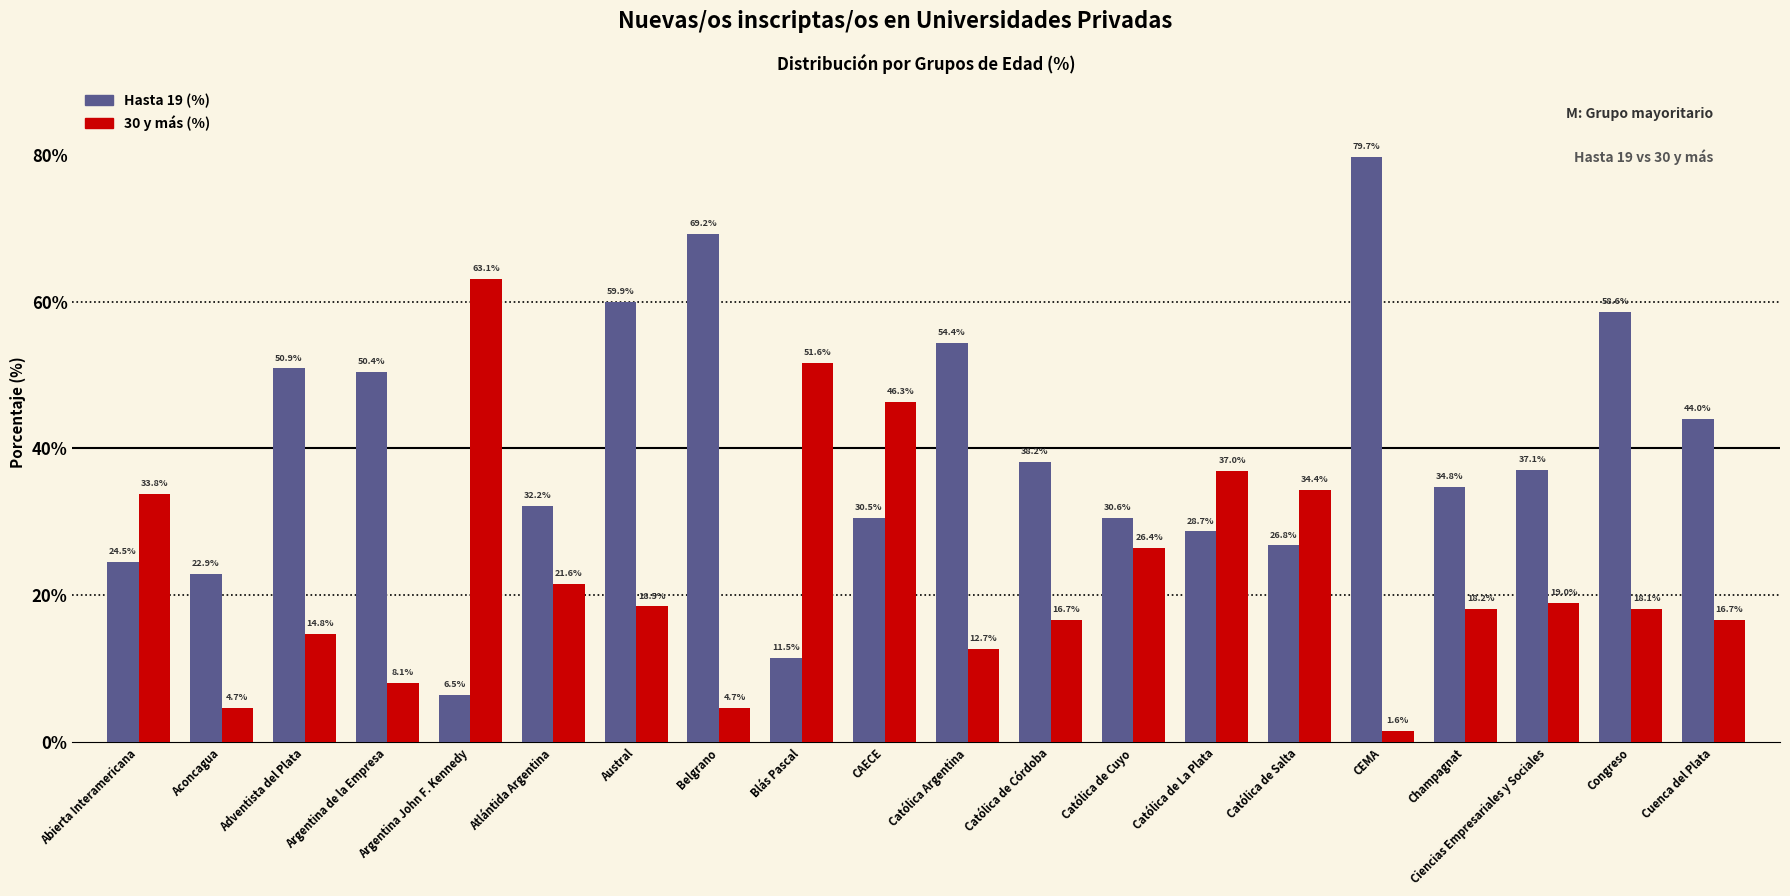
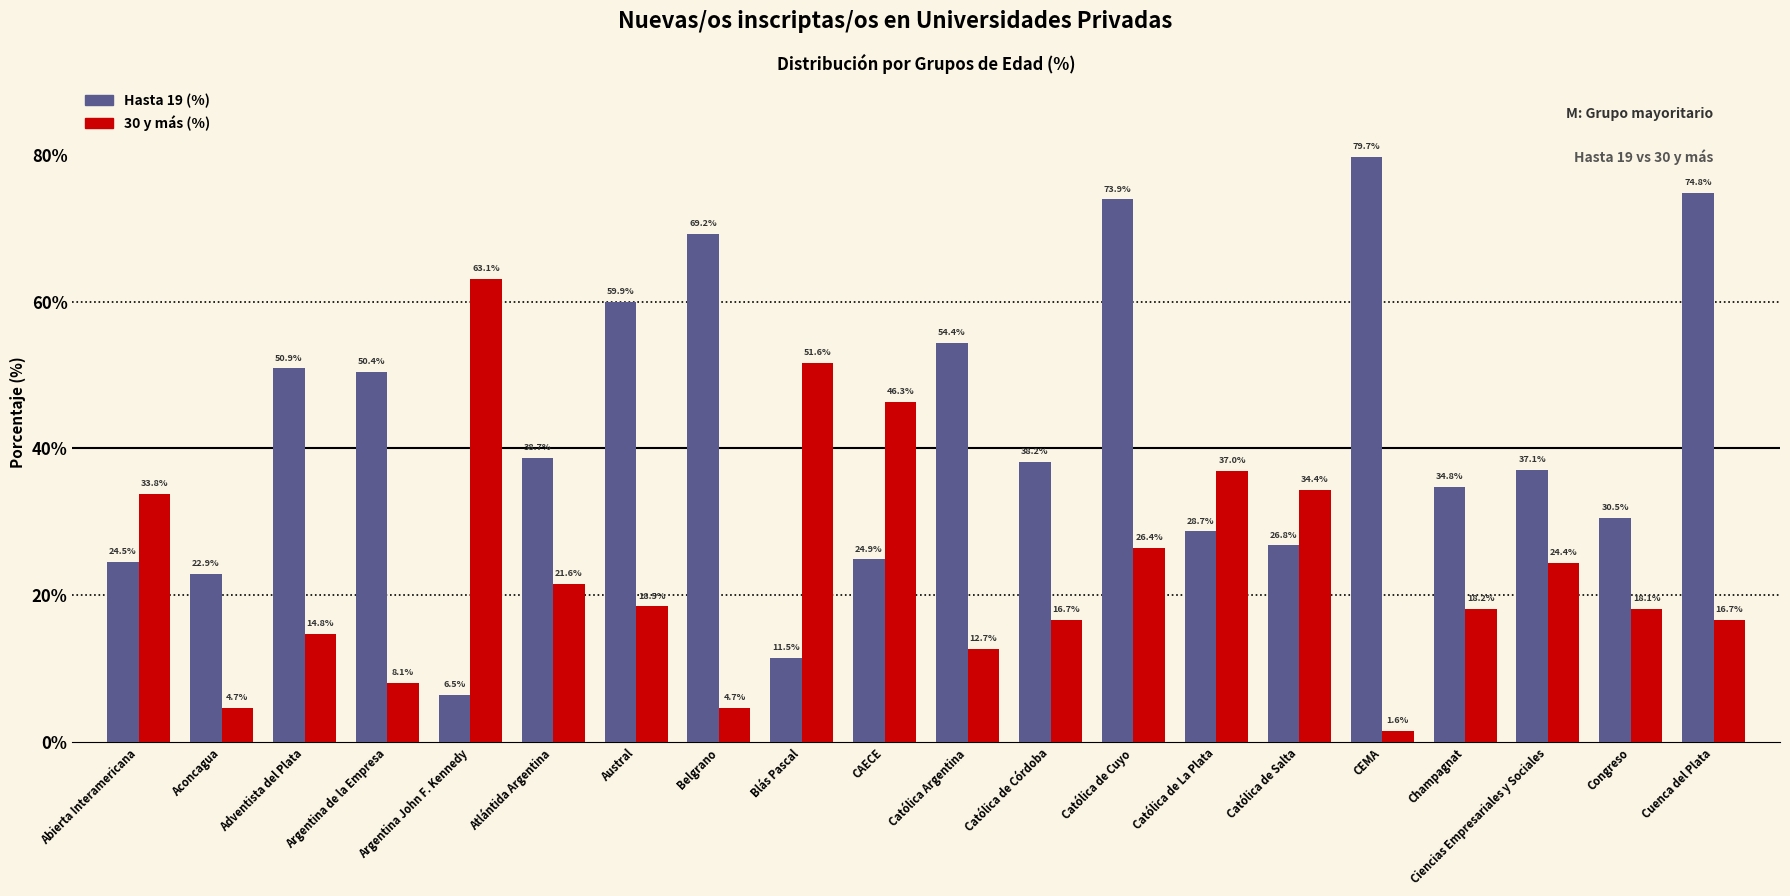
  {
    "Hasta 19 (%)": {
      "Abierta Interamericana": "24.5%",
      "Aconcagua": "22.9%",
      "Adventista del Plata": "50.9%",
      "Argentina de la Empresa": "50.4%",
      "Argentina John F. Kennedy": "6.5%",
-     "Atlántida Argentina": "32.2%",
+     "Atlántida Argentina": "38.7%",
      "Austral": "59.9%",
      "Belgrano": "69.2%",
      "Blás Pascal": "11.5%",
-     "CAECE": "30.5%",
+     "CAECE": "24.9%",
      "Católica Argentina": "54.4%",
      "Católica de Córdoba": "38.2%",
-     "Católica de Cuyo": "30.6%",
+     "Católica de Cuyo": "73.9%",
      "Católica de La Plata": "28.7%",
      "Católica de Salta": "26.8%",
      "CEMA": "79.7%",
      "Champagnat": "34.8%",
      "Ciencias Empresariales y Sociales": "37.1%",
-     "Congreso": "58.6%",
-     "Cuenca del Plata": "44.0%"
+     "Congreso": "30.5%",
+     "Cuenca del Plata": "74.8%"
    },
    "30 y más (%)": {
      "Abierta Interamericana": "33.8%",
      "Aconcagua": "4.7%",
      "Adventista del Plata": "14.8%",
      "Argentina de la Empresa": "8.1%",
      "Argentina John F. Kennedy": "63.1%",
      "Atlántida Argentina": "21.6%",
      "Austral": "18.5%",
      "Belgrano": "4.7%",
      "Blás Pascal": "51.6%",
      "CAECE": "46.3%",
      "Católica Argentina": "12.7%",
      "Católica de Córdoba": "16.7%",
      "Católica de Cuyo": "26.4%",
      "Católica de La Plata": "37.0%",
      "Católica de Salta": "34.4%",
      "CEMA": "1.6%",
      "Champagnat": "18.2%",
-     "Ciencias Empresariales y Sociales": "19.0%",
+     "Ciencias Empresariales y Sociales": "24.4%",
      "Congreso": "18.1%",
      "Cuenca del Plata": "16.7%"
    }
  }
